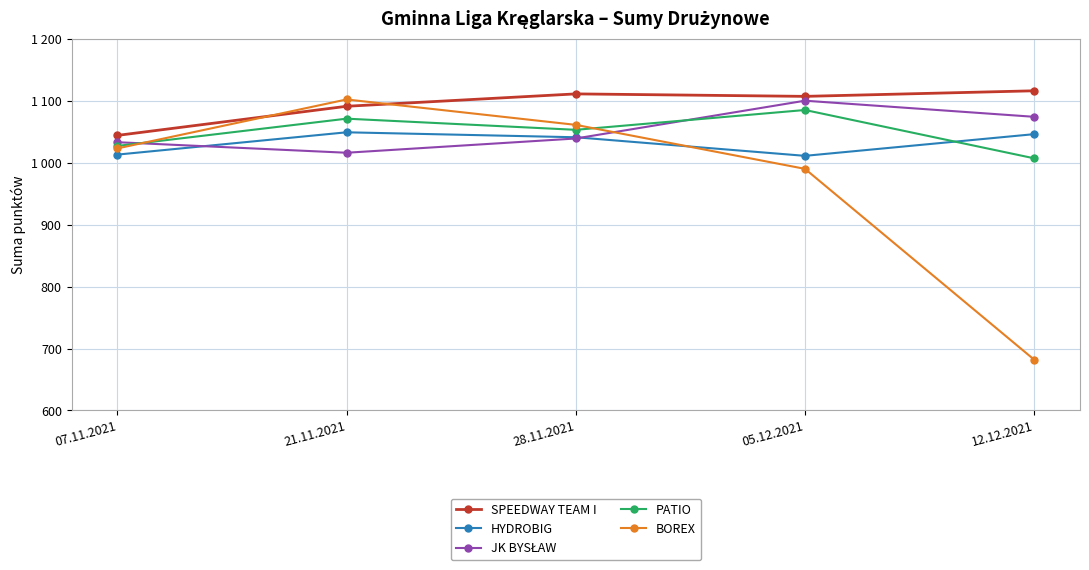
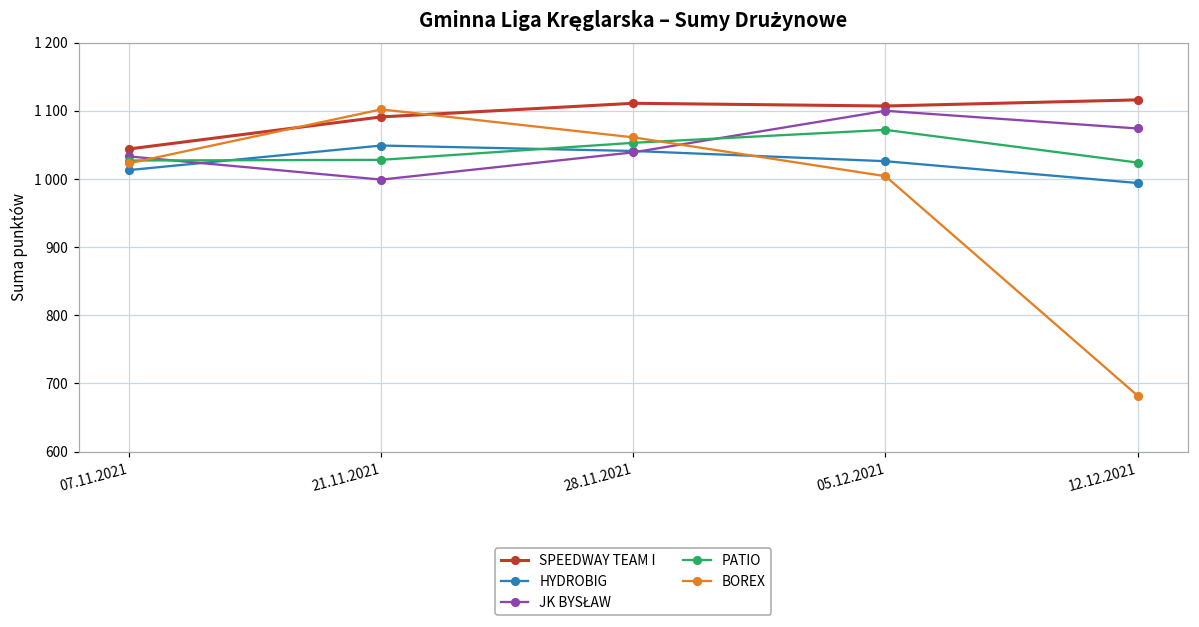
  {
    "SPEEDWAY TEAM I": {
      "07.11.2021": 1040,
      "21.11.2021": 1090,
      "28.11.2021": 1110,
      "05.12.2021": 1110,
      "12.12.2021": 1120
    },
    "HYDROBIG": {
      "07.11.2021": 1010,
      "21.11.2021": 1050,
-     "05.12.2021": 1010,
-     "12.12.2021": 1050
+     "05.12.2021": 1030,
+     "12.12.2021": 990
    },
    "JK BYSŁAW": {
      "07.11.2021": 1030,
-     "21.11.2021": 1020,
+     "21.11.2021": 1000,
      "05.12.2021": 1100,
      "12.12.2021": 1070
    },
    "PATIO": {
-     "21.11.2021": 1070,
+     "21.11.2021": 1030,
      "28.11.2021": 1050,
-     "05.12.2021": 1090,
-     "12.12.2021": 1010
+     "05.12.2021": 1070,
+     "12.12.2021": 1020
    },
    "BOREX": {
      "21.11.2021": 1100,
      "28.11.2021": 1060,
-     "05.12.2021": 990,
+     "05.12.2021": 1000,
      "12.12.2021": 680
    }
  }
